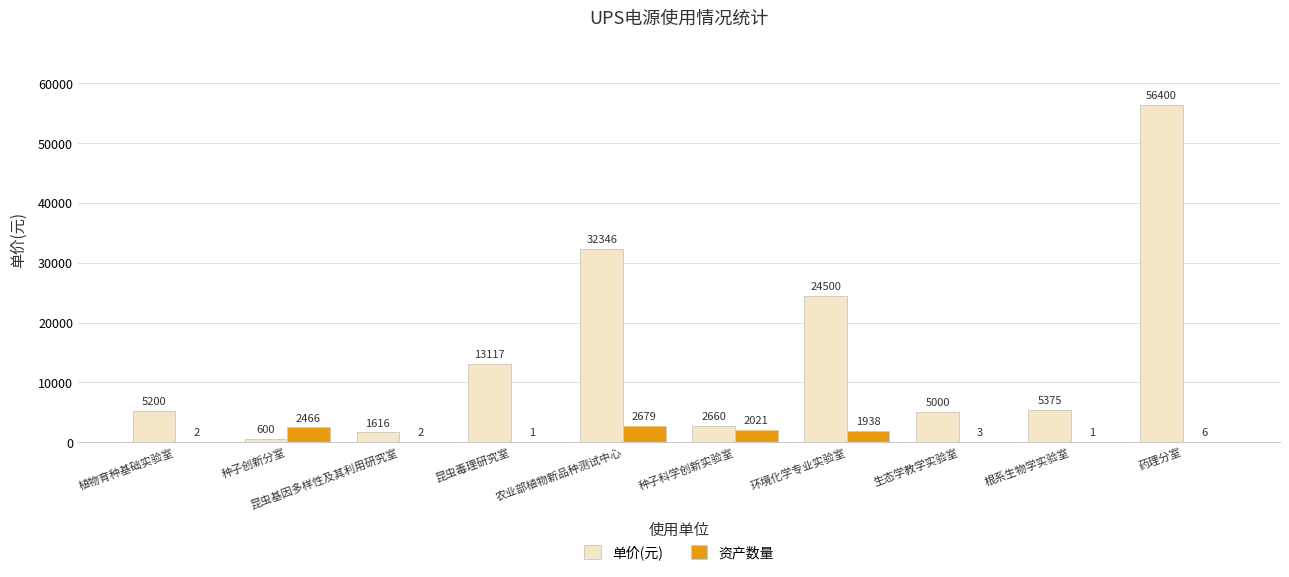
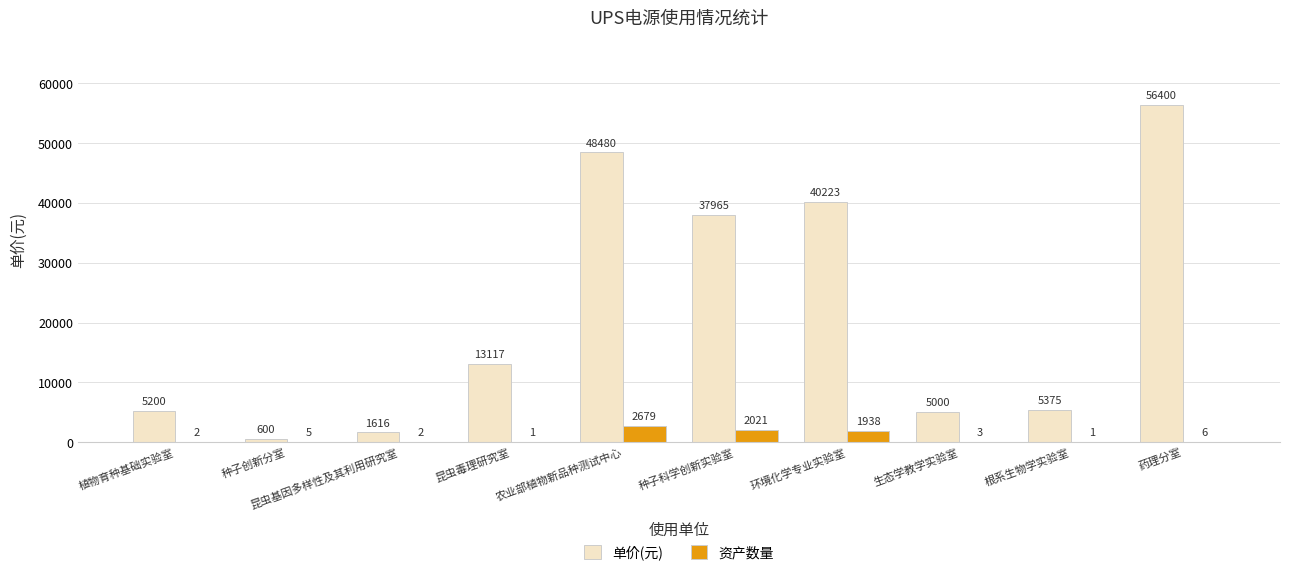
  {
    "单价(元)": {
      "植物育种基础实验室": 5200,
      "种子创新分室": 600,
      "昆虫基因多样性及其利用研究室": 1616,
      "昆虫毒理研究室": 13117,
-     "农业部植物新品种测试中心": 32346,
-     "种子科学创新实验室": 2660,
-     "环境化学专业实验室": 24500,
+     "农业部植物新品种测试中心": 48480,
+     "种子科学创新实验室": 37965,
+     "环境化学专业实验室": 40223,
      "生态学教学实验室": 5000,
      "根系生物学实验室": 5375,
      "药理分室": 56400
    },
    "资产数量": {
      "植物育种基础实验室": 2,
-     "种子创新分室": 2466,
+     "种子创新分室": 5,
      "昆虫基因多样性及其利用研究室": 2,
      "昆虫毒理研究室": 1,
      "农业部植物新品种测试中心": 2679,
      "种子科学创新实验室": 2021,
      "环境化学专业实验室": 1938,
      "生态学教学实验室": 3,
      "根系生物学实验室": 1,
      "药理分室": 6
    }
  }
